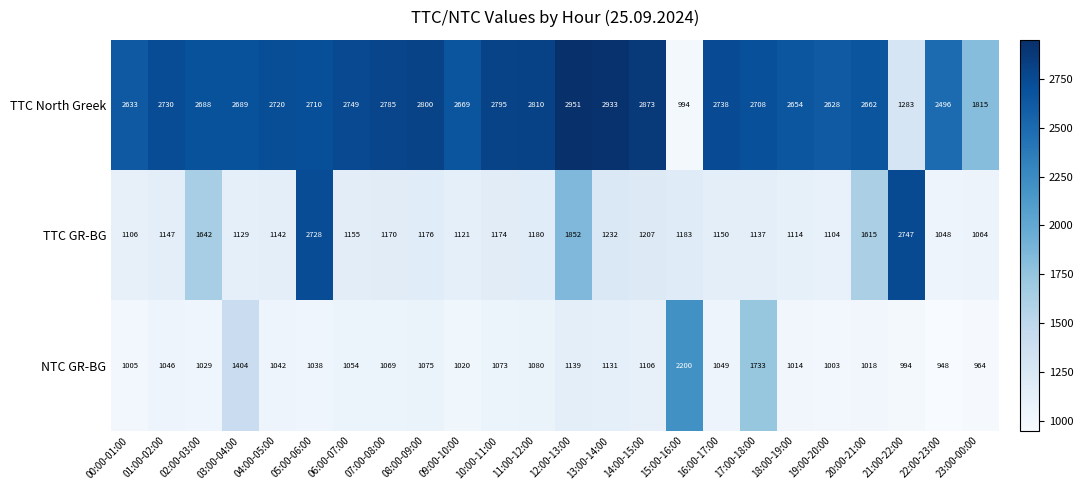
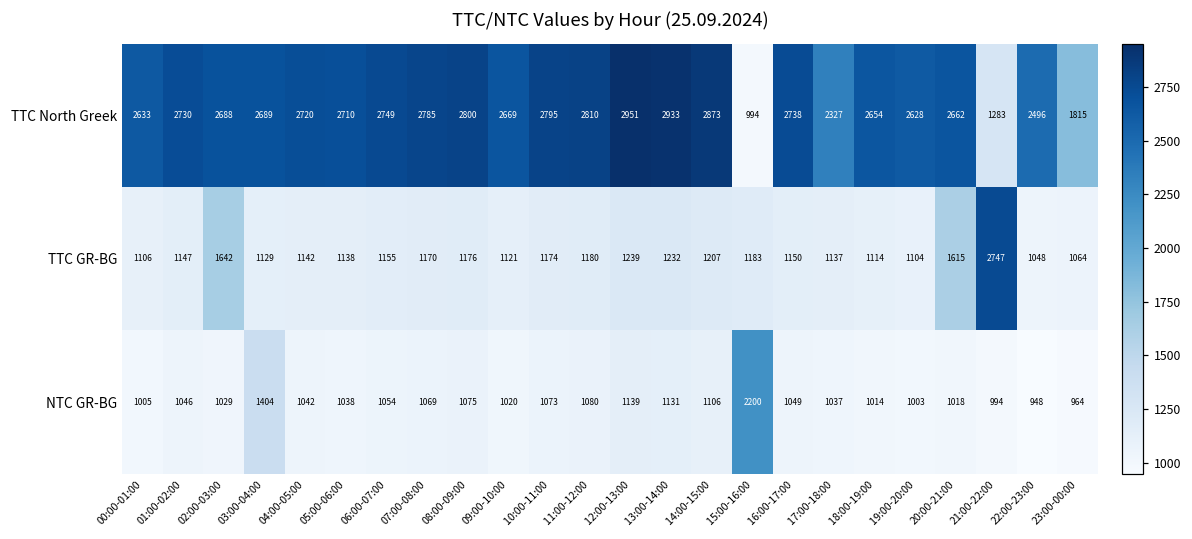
  {
    "TTC North Greek": {
      "00:00-01:00": 2633,
      "01:00-02:00": 2730,
      "02:00-03:00": 2688,
      "03:00-04:00": 2689,
      "04:00-05:00": 2720,
      "05:00-06:00": 2710,
      "06:00-07:00": 2749,
      "07:00-08:00": 2785,
      "08:00-09:00": 2800,
      "09:00-10:00": 2669,
      "10:00-11:00": 2795,
      "11:00-12:00": 2810,
      "12:00-13:00": 2951,
      "13:00-14:00": 2933,
      "14:00-15:00": 2873,
      "15:00-16:00": 994,
      "16:00-17:00": 2738,
-     "17:00-18:00": 2708,
+     "17:00-18:00": 2327,
      "18:00-19:00": 2654,
      "19:00-20:00": 2628,
      "20:00-21:00": 2662,
      "21:00-22:00": 1283,
      "22:00-23:00": 2496,
      "23:00-00:00": 1815
    },
    "TTC GR-BG": {
      "00:00-01:00": 1106,
      "01:00-02:00": 1147,
      "02:00-03:00": 1642,
      "03:00-04:00": 1129,
      "04:00-05:00": 1142,
-     "05:00-06:00": 2728,
+     "05:00-06:00": 1138,
      "06:00-07:00": 1155,
      "07:00-08:00": 1170,
      "08:00-09:00": 1176,
      "09:00-10:00": 1121,
      "10:00-11:00": 1174,
      "11:00-12:00": 1180,
-     "12:00-13:00": 1852,
+     "12:00-13:00": 1239,
      "13:00-14:00": 1232,
      "14:00-15:00": 1207,
      "15:00-16:00": 1183,
      "16:00-17:00": 1150,
      "17:00-18:00": 1137,
      "18:00-19:00": 1114,
      "19:00-20:00": 1104,
      "20:00-21:00": 1615,
      "21:00-22:00": 2747,
      "22:00-23:00": 1048,
      "23:00-00:00": 1064
    },
    "NTC GR-BG": {
      "00:00-01:00": 1005,
      "01:00-02:00": 1046,
      "02:00-03:00": 1029,
      "03:00-04:00": 1404,
      "04:00-05:00": 1042,
      "05:00-06:00": 1038,
      "06:00-07:00": 1054,
      "07:00-08:00": 1069,
      "08:00-09:00": 1075,
      "09:00-10:00": 1020,
      "10:00-11:00": 1073,
      "11:00-12:00": 1080,
      "12:00-13:00": 1139,
      "13:00-14:00": 1131,
      "14:00-15:00": 1106,
      "15:00-16:00": 2200,
      "16:00-17:00": 1049,
-     "17:00-18:00": 1733,
+     "17:00-18:00": 1037,
      "18:00-19:00": 1014,
      "19:00-20:00": 1003,
      "20:00-21:00": 1018,
      "21:00-22:00": 994,
      "22:00-23:00": 948,
      "23:00-00:00": 964
    }
  }
